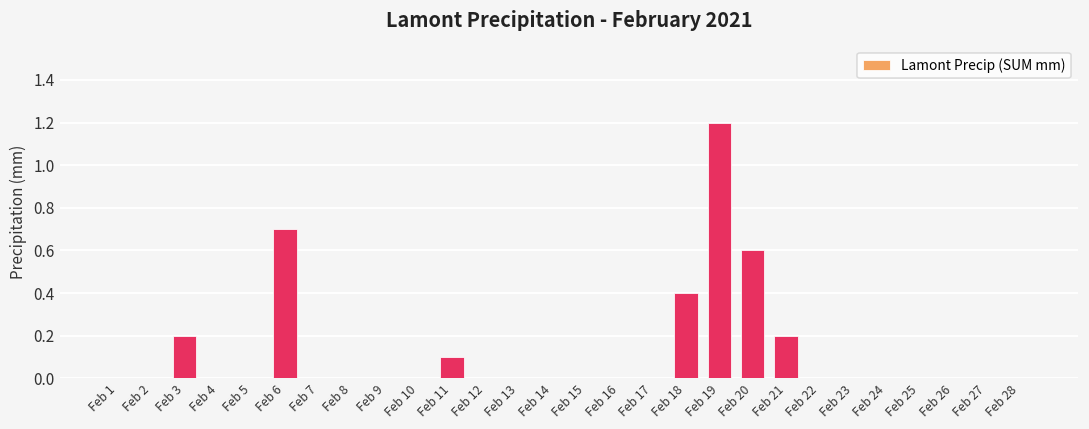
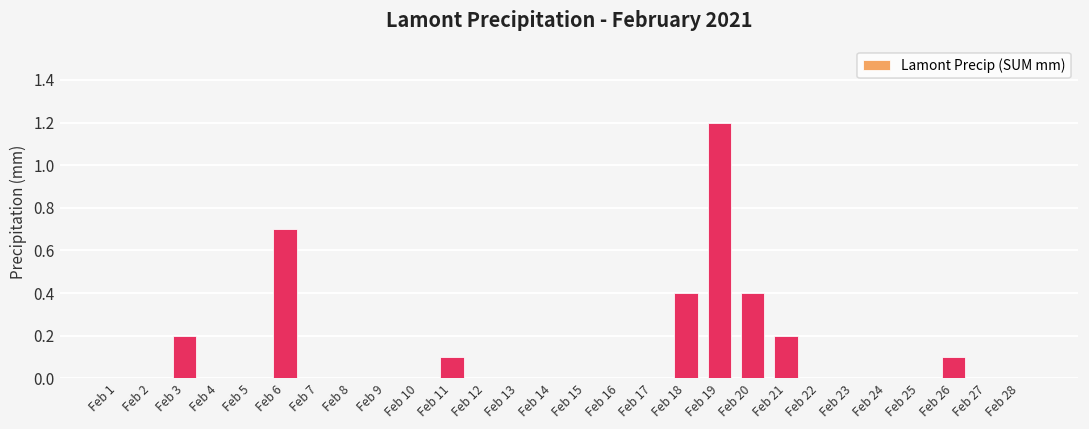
  {
    "Feb 1": 0.0,
    "Feb 2": 0.0,
    "Feb 3": 0.2,
    "Feb 4": 0.0,
    "Feb 5": 0.0,
    "Feb 6": 0.7,
    "Feb 7": 0.0,
    "Feb 8": 0.0,
    "Feb 9": 0.0,
    "Feb 10": 0.0,
    "Feb 11": 0.1,
    "Feb 12": 0.0,
    "Feb 13": 0.0,
    "Feb 14": 0.0,
    "Feb 15": 0.0,
    "Feb 16": 0.0,
    "Feb 17": 0.0,
    "Feb 18": 0.4,
    "Feb 19": 1.2,
-   "Feb 20": 0.6,
+   "Feb 20": 0.4,
    "Feb 21": 0.2,
    "Feb 22": 0.0,
    "Feb 23": 0.0,
    "Feb 24": 0.0,
    "Feb 25": 0.0,
-   "Feb 26": 0.0,
+   "Feb 26": 0.1,
    "Feb 27": 0.0,
    "Feb 28": 0.0
  }
